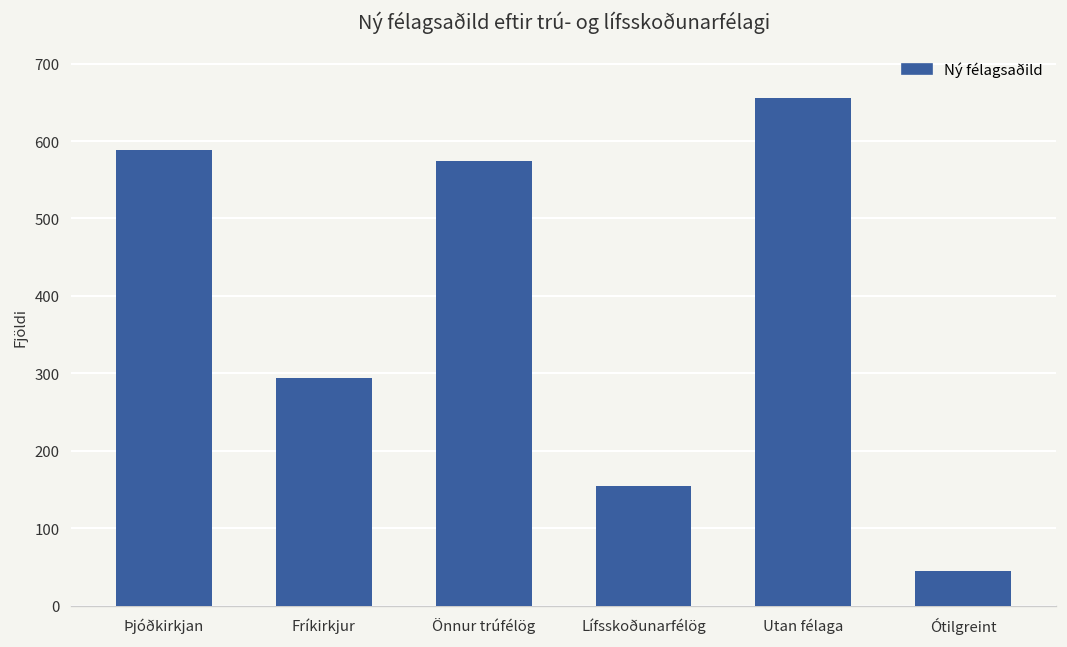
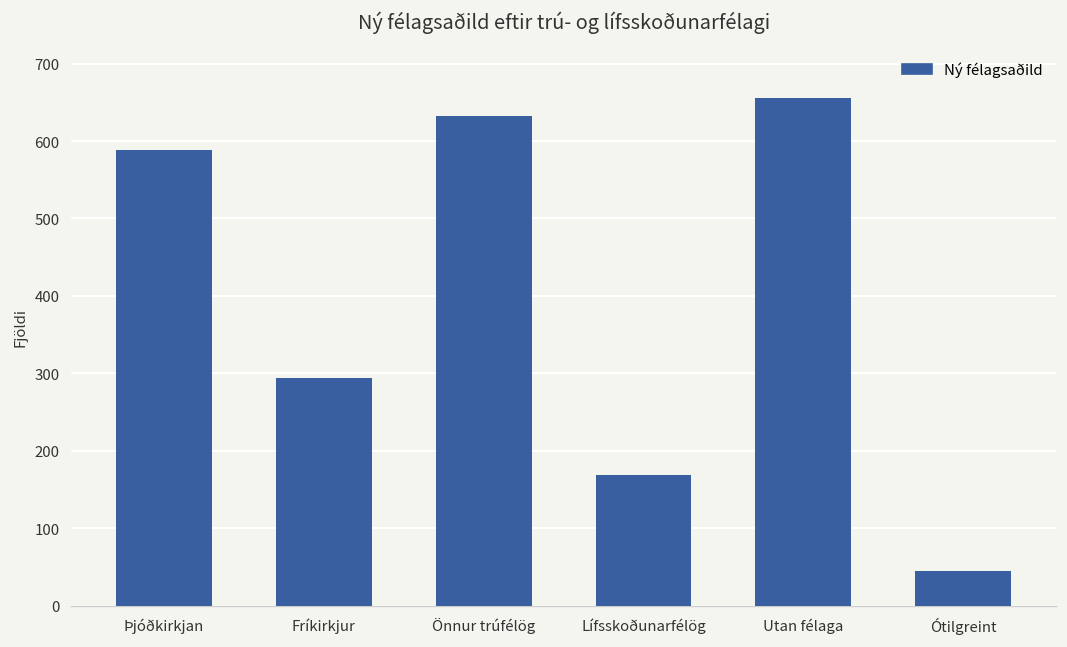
  {
    "Þjóðkirkjan": 590,
    "Fríkirkjur": 290,
-   "Önnur trúfélög": 570,
-   "Lífsskoðunarfélög": 150,
+   "Önnur trúfélög": 630,
+   "Lífsskoðunarfélög": 170,
    "Utan félaga": 660,
    "Ótilgreint": 40
  }
